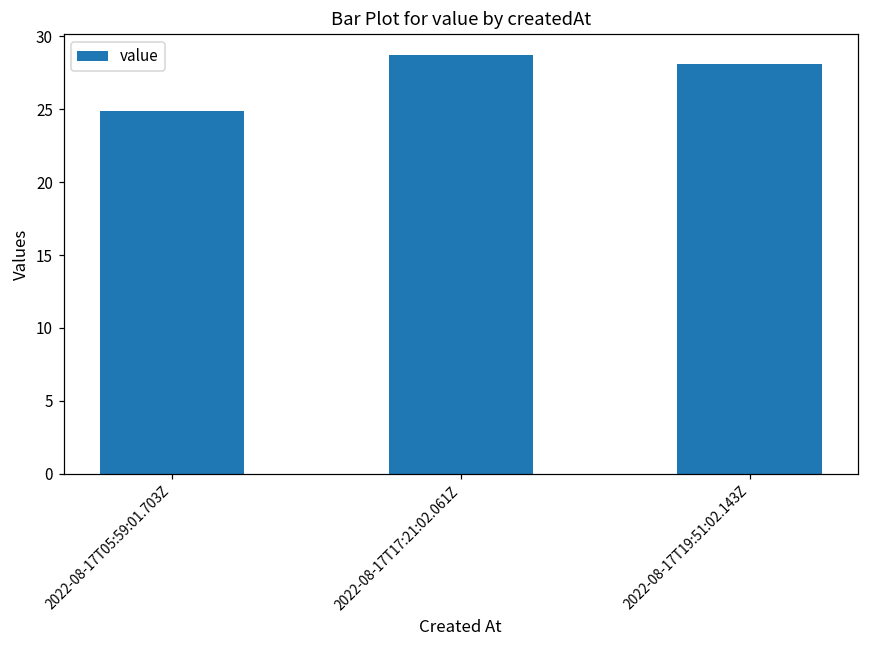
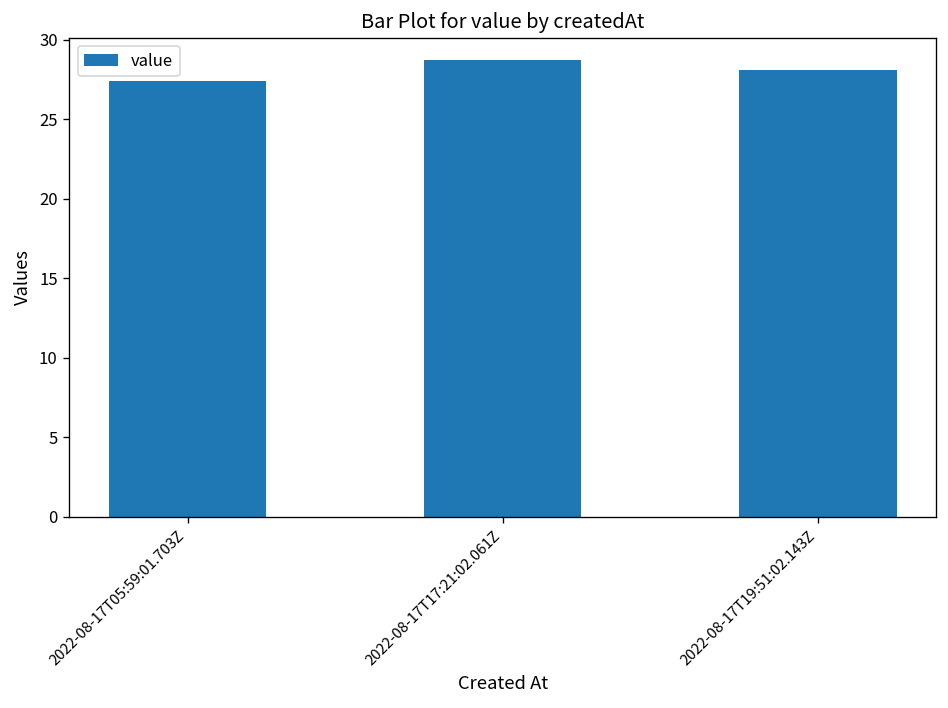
  {
-   "2022-08-17T05:59:01.703Z": 24.9,
+   "2022-08-17T05:59:01.703Z": 27.4,
    "2022-08-17T17:21:02.061Z": 28.7,
    "2022-08-17T19:51:02.143Z": 28.1
  }
